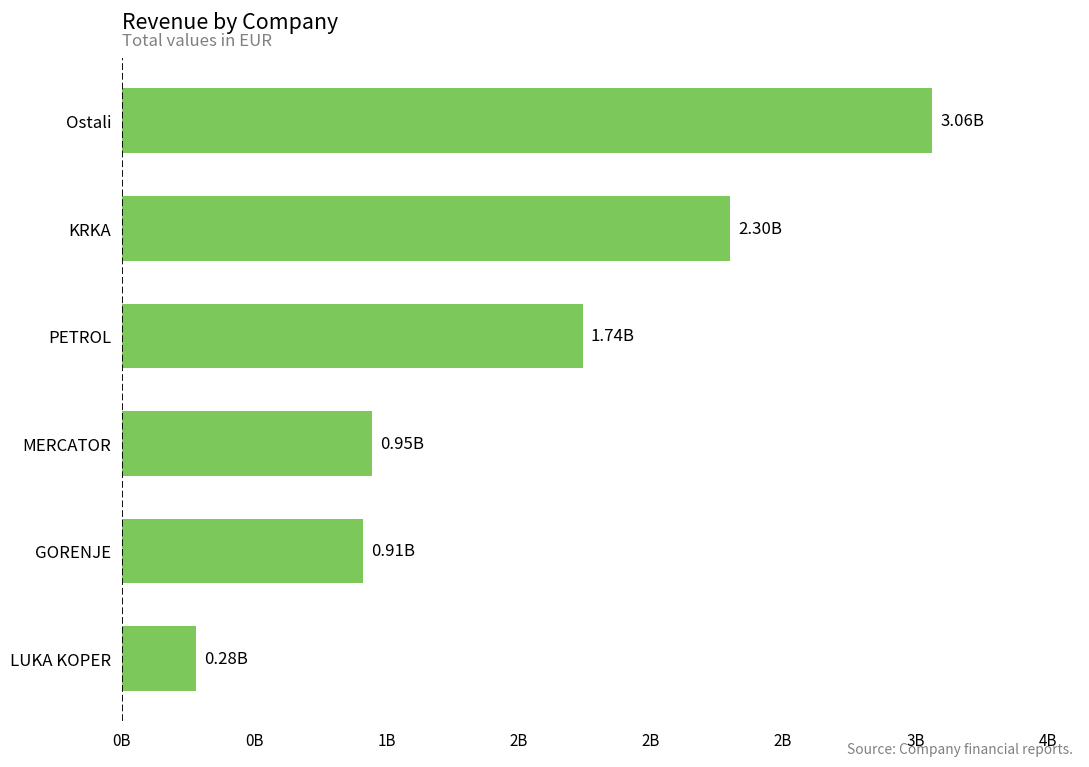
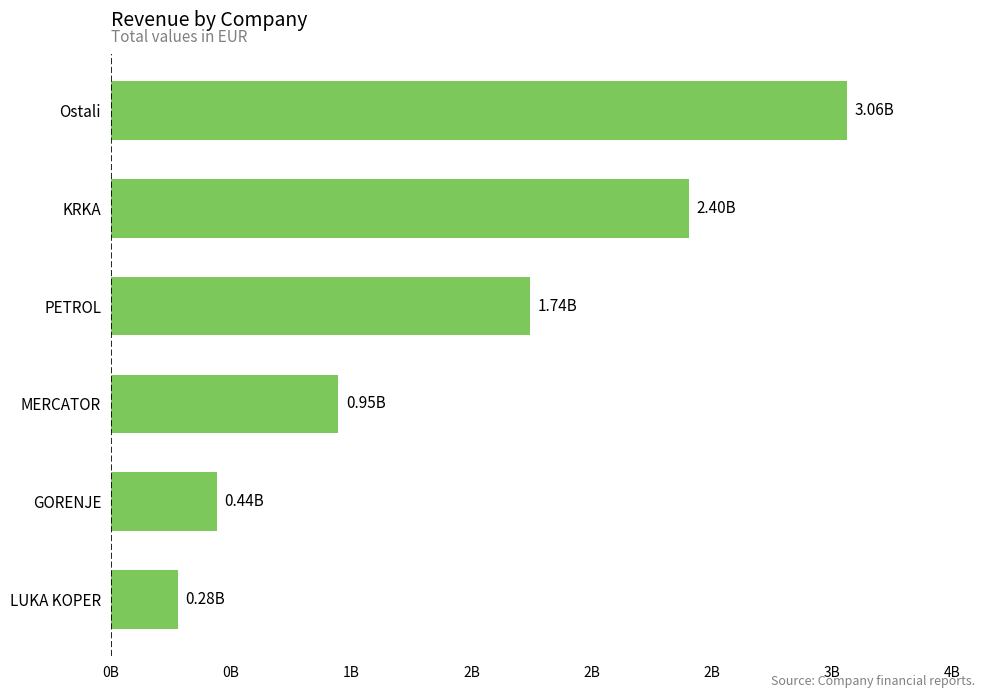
  {
    "Ostali": "3.06B",
-   "KRKA": "2.30B",
+   "KRKA": "2.40B",
    "PETROL": "1.74B",
    "MERCATOR": "0.95B",
-   "GORENJE": "0.91B",
+   "GORENJE": "0.44B",
    "LUKA KOPER": "0.28B"
  }
